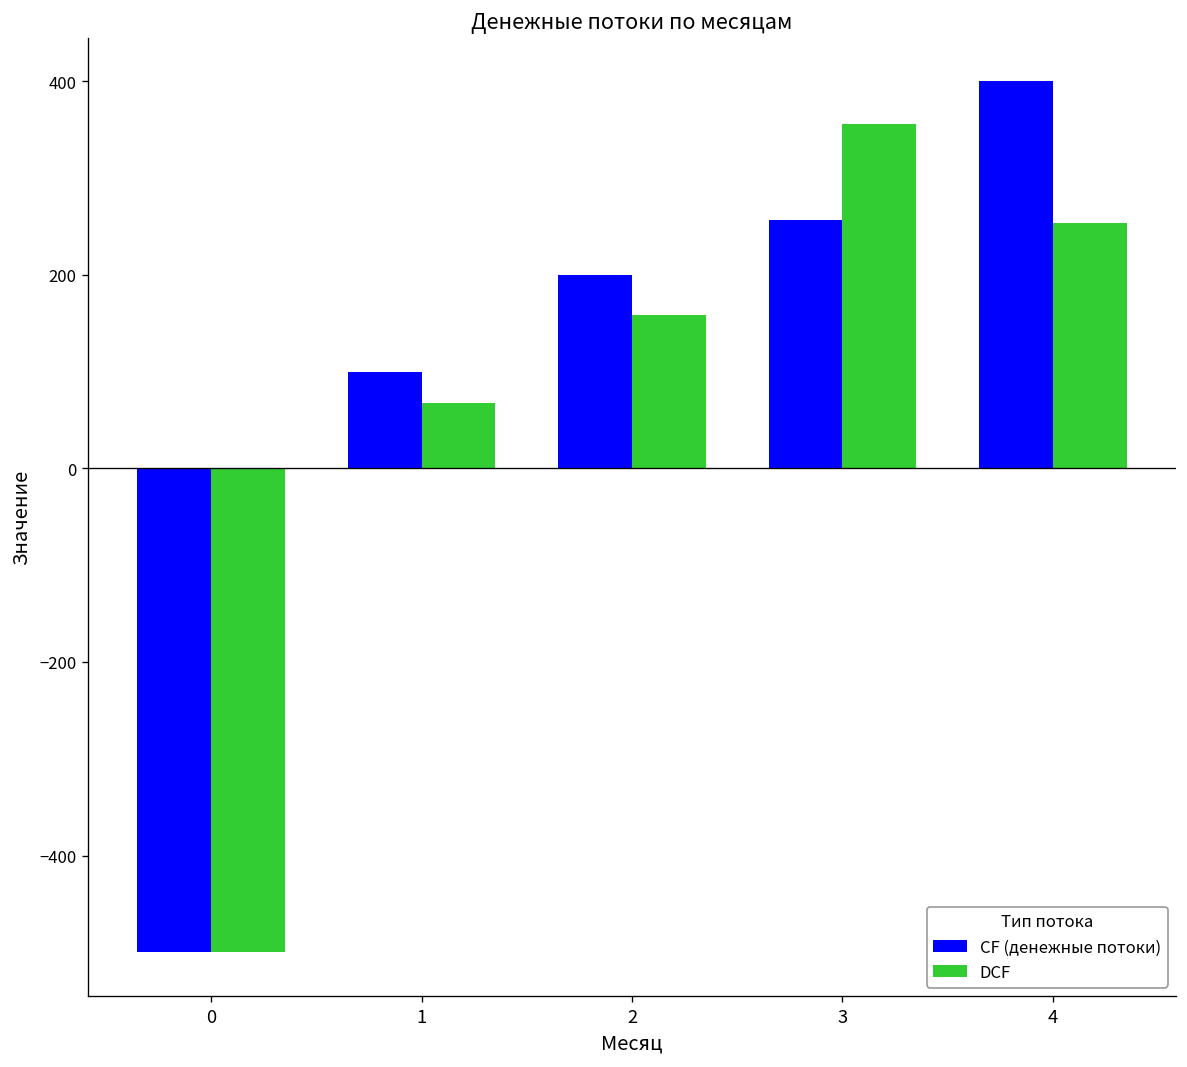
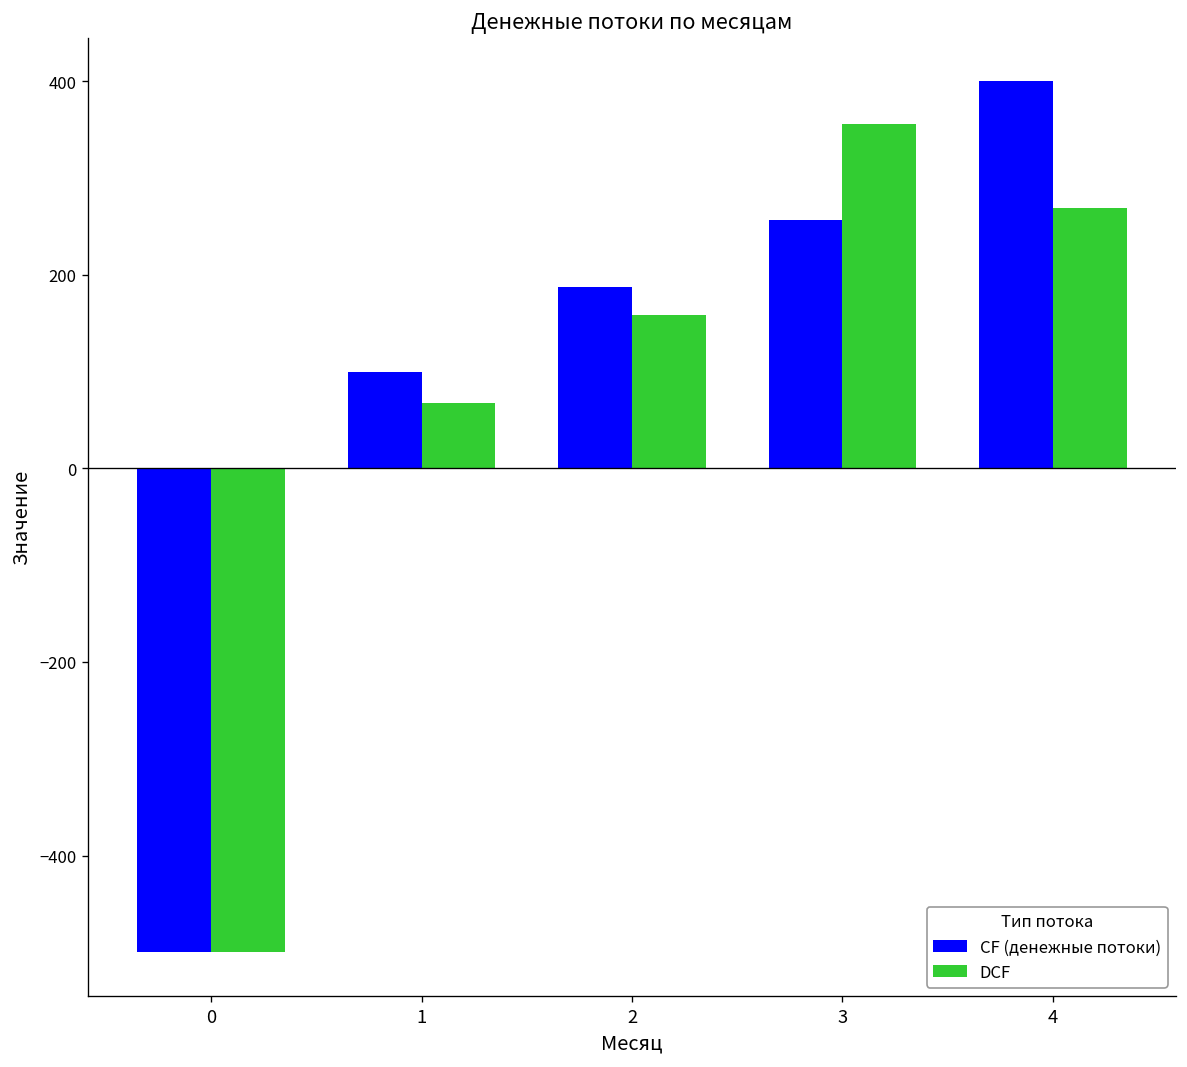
  {
    "CF (денежные потоки)": {
      "0": -500,
      "1": 100,
-     "2": 200,
+     "2": 190,
      "3": 260,
      "4": 400
    },
    "DCF": {
      "0": -500,
      "1": 70,
      "2": 160,
      "3": 360,
-     "4": 250
+     "4": 270
    }
  }
